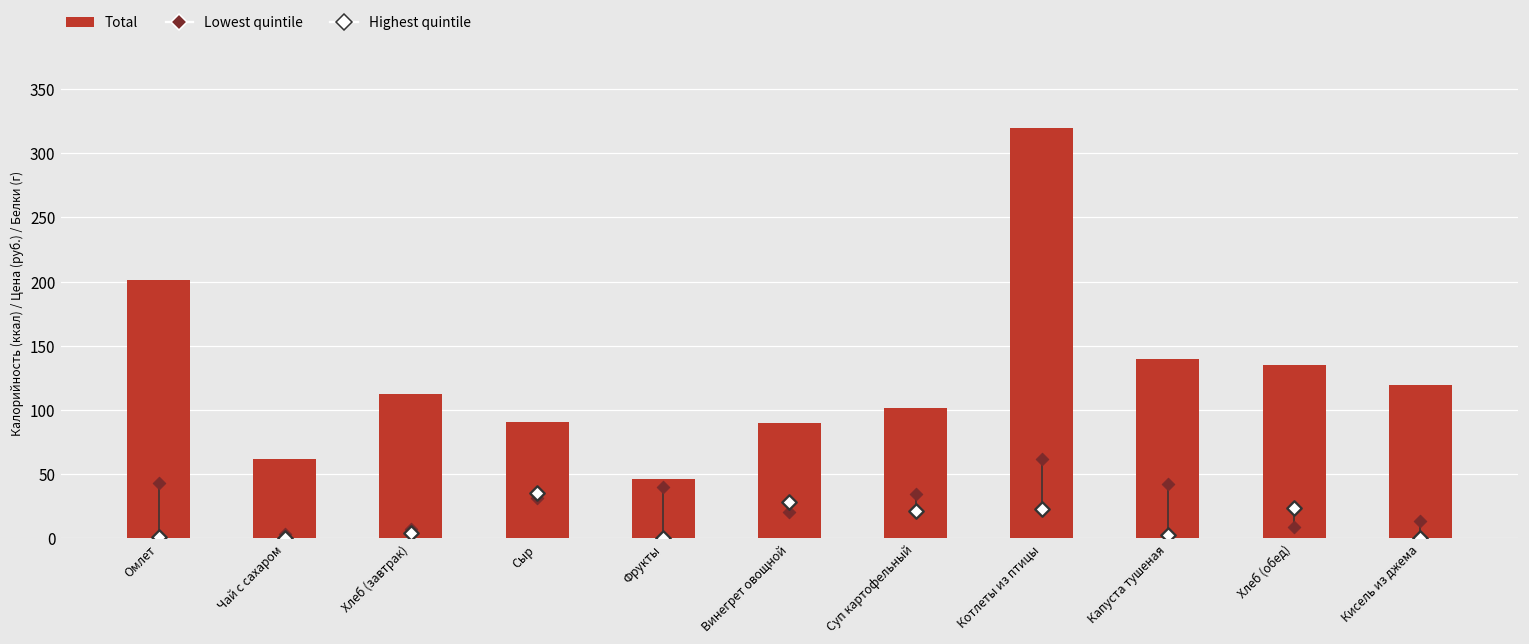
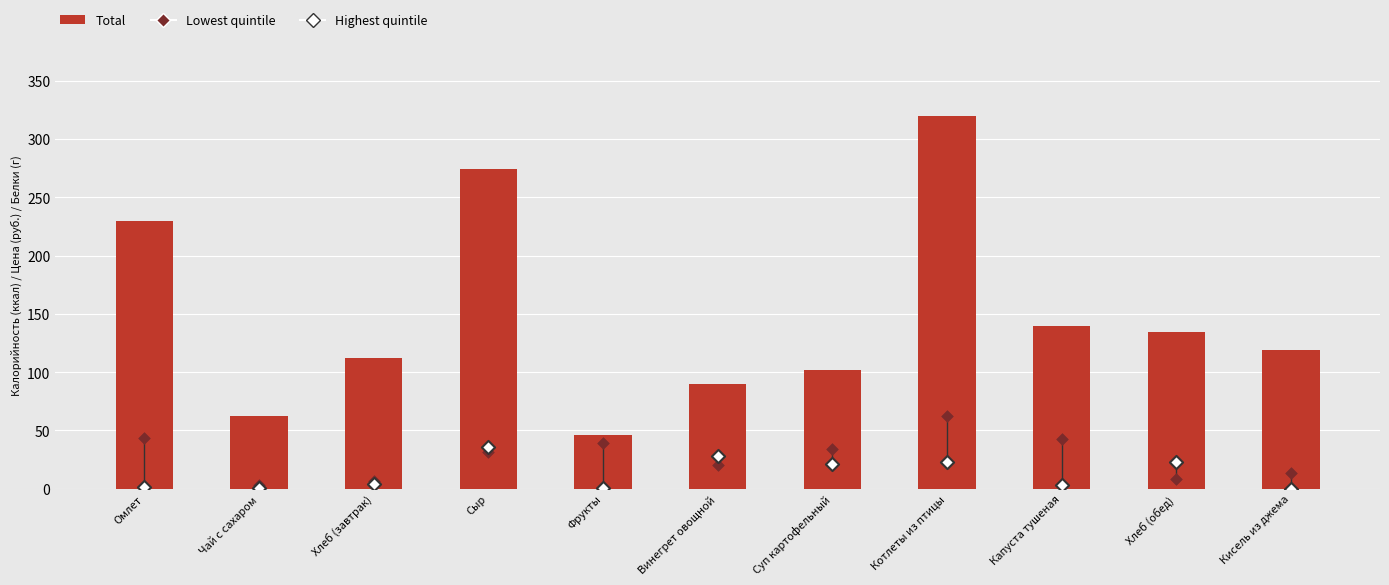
  {
    "Total": {
-     "Омлет": 202,
+     "Омлет": 230,
      "Чай с сахаром": 62,
      "Хлеб (завтрак)": 112,
-     "Сыр": 90,
+     "Сыр": 274,
      "Фрукты": 46,
      "Винегрет овощной": 90,
      "Суп картофельный": 101,
      "Котлеты из птицы": 319,
      "Капуста тушеная": 140,
      "Хлеб (обед)": 135,
      "Кисель из джема": 119
    }
  }
